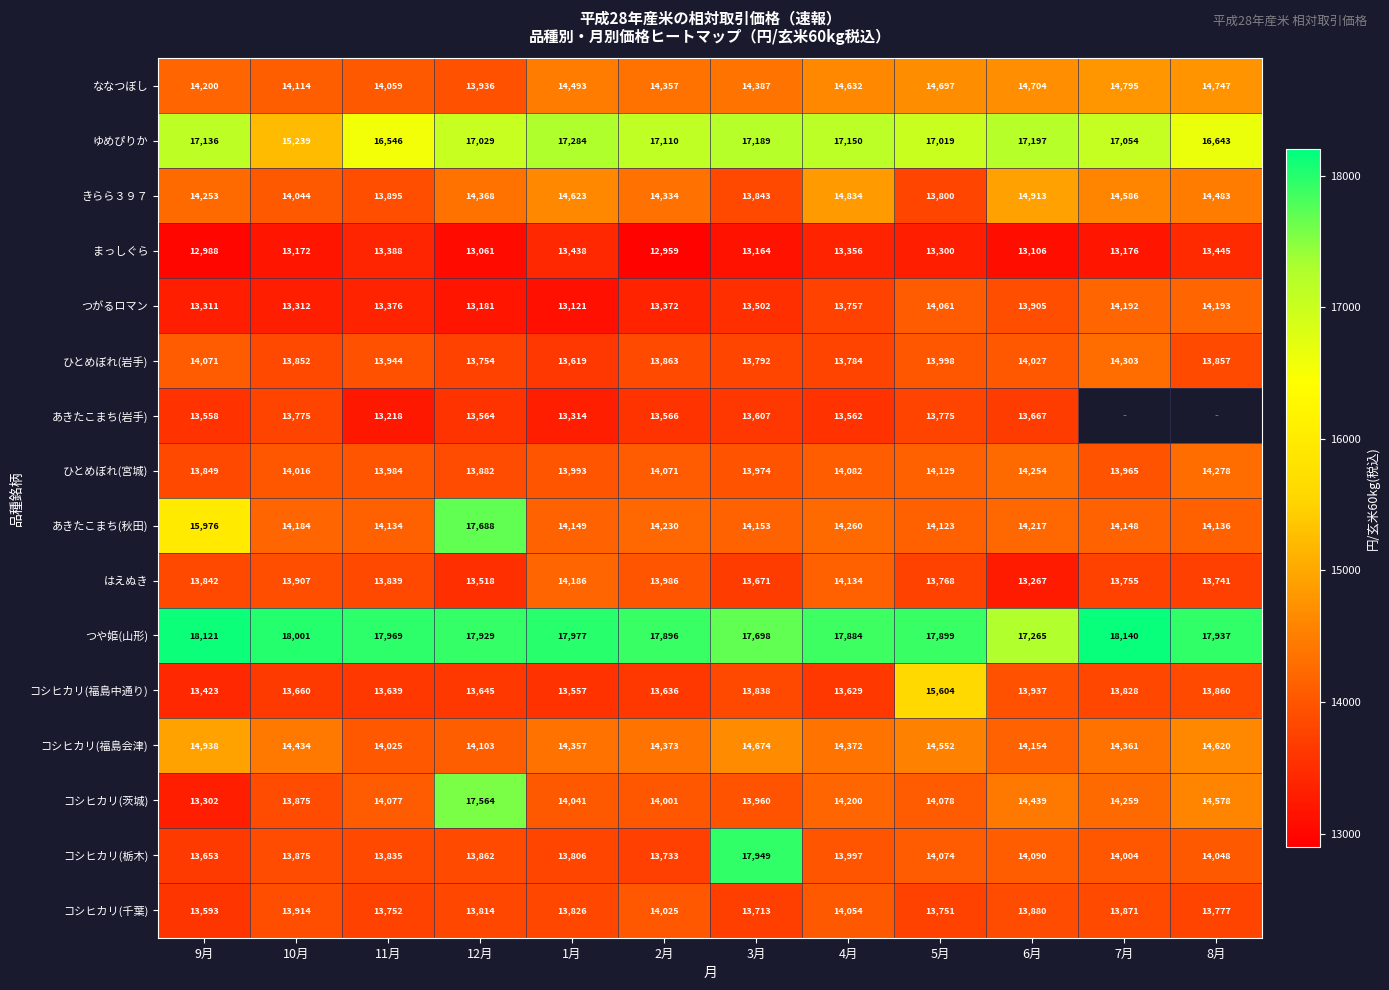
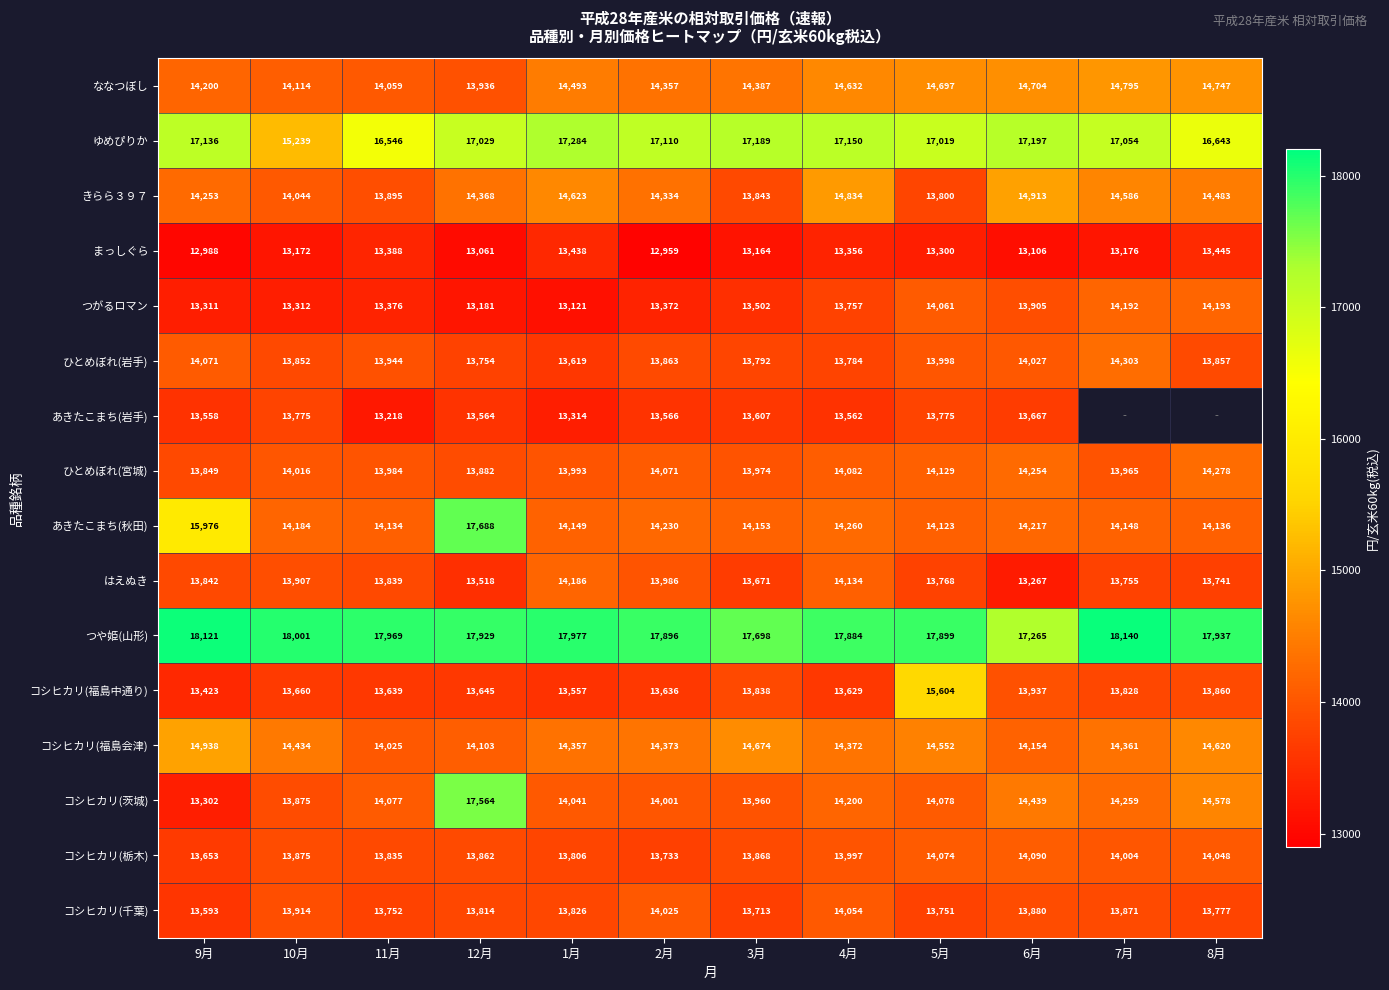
  {
    "ななつぼし": {
      "9月": "14,200",
      "10月": "14,114",
      "11月": "14,059",
      "12月": "13,936",
      "1月": "14,493",
      "2月": "14,357",
      "3月": "14,387",
      "4月": "14,632",
      "5月": "14,697",
      "6月": "14,704",
      "7月": "14,795",
      "8月": "14,747"
    },
    "ゆめぴりか": {
      "9月": "17,136",
      "10月": "15,239",
      "11月": "16,546",
      "12月": "17,029",
      "1月": "17,284",
      "2月": "17,110",
      "3月": "17,189",
      "4月": "17,150",
      "5月": "17,019",
      "6月": "17,197",
      "7月": "17,054",
      "8月": "16,643"
    },
    "きらら３９７": {
      "9月": "14,253",
      "10月": "14,044",
      "11月": "13,895",
      "12月": "14,368",
      "1月": "14,623",
      "2月": "14,334",
      "3月": "13,843",
      "4月": "14,834",
      "5月": "13,800",
      "6月": "14,913",
      "7月": "14,586",
      "8月": "14,483"
    },
    "まっしぐら": {
      "9月": "12,988",
      "10月": "13,172",
      "11月": "13,388",
      "12月": "13,061",
      "1月": "13,438",
      "2月": "12,959",
      "3月": "13,164",
      "4月": "13,356",
      "5月": "13,300",
      "6月": "13,106",
      "7月": "13,176",
      "8月": "13,445"
    },
    "つがるロマン": {
      "9月": "13,311",
      "10月": "13,312",
      "11月": "13,376",
      "12月": "13,181",
      "1月": "13,121",
      "2月": "13,372",
      "3月": "13,502",
      "4月": "13,757",
      "5月": "14,061",
      "6月": "13,905",
      "7月": "14,192",
      "8月": "14,193"
    },
    "ひとめぼれ(岩手)": {
      "9月": "14,071",
      "10月": "13,852",
      "11月": "13,944",
      "12月": "13,754",
      "1月": "13,619",
      "2月": "13,863",
      "3月": "13,792",
      "4月": "13,784",
      "5月": "13,998",
      "6月": "14,027",
      "7月": "14,303",
      "8月": "13,857"
    },
    "あきたこまち(岩手)": {
      "9月": "13,558",
      "10月": "13,775",
      "11月": "13,218",
      "12月": "13,564",
      "1月": "13,314",
      "2月": "13,566",
      "3月": "13,607",
      "4月": "13,562",
      "5月": "13,775",
      "6月": "13,667"
    },
    "ひとめぼれ(宮城)": {
      "9月": "13,849",
      "10月": "14,016",
      "11月": "13,984",
      "12月": "13,882",
      "1月": "13,993",
      "2月": "14,071",
      "3月": "13,974",
      "4月": "14,082",
      "5月": "14,129",
      "6月": "14,254",
      "7月": "13,965",
      "8月": "14,278"
    },
    "あきたこまち(秋田)": {
      "9月": "15,976",
      "10月": "14,184",
      "11月": "14,134",
      "12月": "17,688",
      "1月": "14,149",
      "2月": "14,230",
      "3月": "14,153",
      "4月": "14,260",
      "5月": "14,123",
      "6月": "14,217",
      "7月": "14,148",
      "8月": "14,136"
    },
    "はえぬき": {
      "9月": "13,842",
      "10月": "13,907",
      "11月": "13,839",
      "12月": "13,518",
      "1月": "14,186",
      "2月": "13,986",
      "3月": "13,671",
      "4月": "14,134",
      "5月": "13,768",
      "6月": "13,267",
      "7月": "13,755",
      "8月": "13,741"
    },
    "つや姫(山形)": {
      "9月": "18,121",
      "10月": "18,001",
      "11月": "17,969",
      "12月": "17,929",
      "1月": "17,977",
      "2月": "17,896",
      "3月": "17,698",
      "4月": "17,884",
      "5月": "17,899",
      "6月": "17,265",
      "7月": "18,140",
      "8月": "17,937"
    },
    "コシヒカリ(福島中通り)": {
      "9月": "13,423",
      "10月": "13,660",
      "11月": "13,639",
      "12月": "13,645",
      "1月": "13,557",
      "2月": "13,636",
      "3月": "13,838",
      "4月": "13,629",
      "5月": "15,604",
      "6月": "13,937",
      "7月": "13,828",
      "8月": "13,860"
    },
    "コシヒカリ(福島会津)": {
      "9月": "14,938",
      "10月": "14,434",
      "11月": "14,025",
      "12月": "14,103",
      "1月": "14,357",
      "2月": "14,373",
      "3月": "14,674",
      "4月": "14,372",
      "5月": "14,552",
      "6月": "14,154",
      "7月": "14,361",
      "8月": "14,620"
    },
    "コシヒカリ(茨城)": {
      "9月": "13,302",
      "10月": "13,875",
      "11月": "14,077",
      "12月": "17,564",
      "1月": "14,041",
      "2月": "14,001",
      "3月": "13,960",
      "4月": "14,200",
      "5月": "14,078",
      "6月": "14,439",
      "7月": "14,259",
      "8月": "14,578"
    },
    "コシヒカリ(栃木)": {
      "9月": "13,653",
      "10月": "13,875",
      "11月": "13,835",
      "12月": "13,862",
      "1月": "13,806",
      "2月": "13,733",
-     "3月": "17,949",
+     "3月": "13,868",
      "4月": "13,997",
      "5月": "14,074",
      "6月": "14,090",
      "7月": "14,004",
      "8月": "14,048"
    },
    "コシヒカリ(千葉)": {
      "9月": "13,593",
      "10月": "13,914",
      "11月": "13,752",
      "12月": "13,814",
      "1月": "13,826",
      "2月": "14,025",
      "3月": "13,713",
      "4月": "14,054",
      "5月": "13,751",
      "6月": "13,880",
      "7月": "13,871",
      "8月": "13,777"
    }
  }
